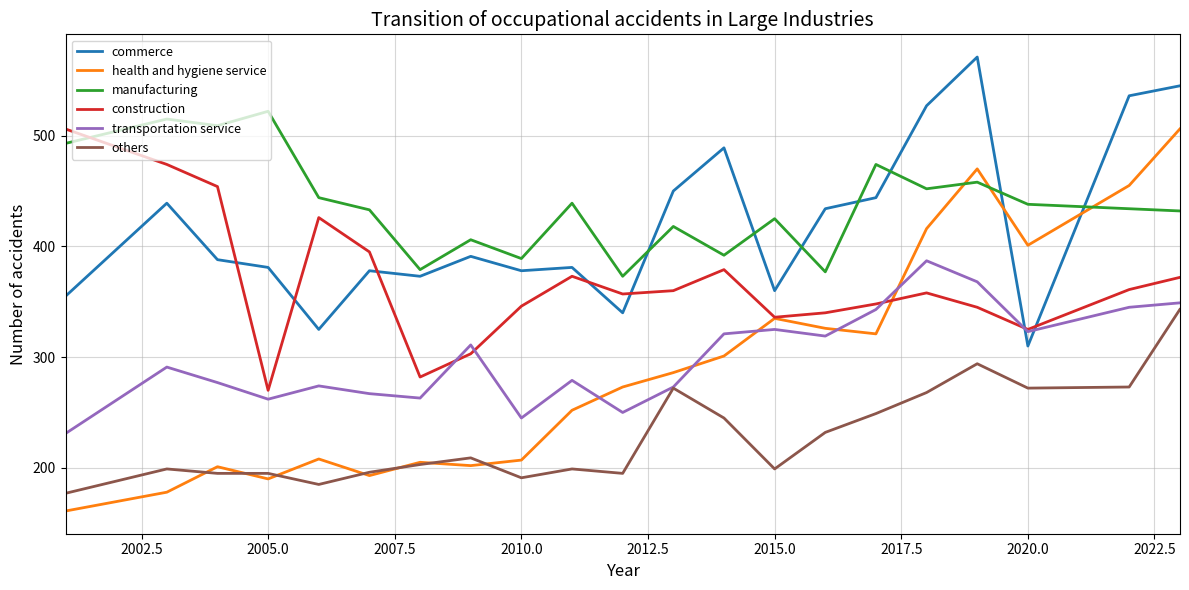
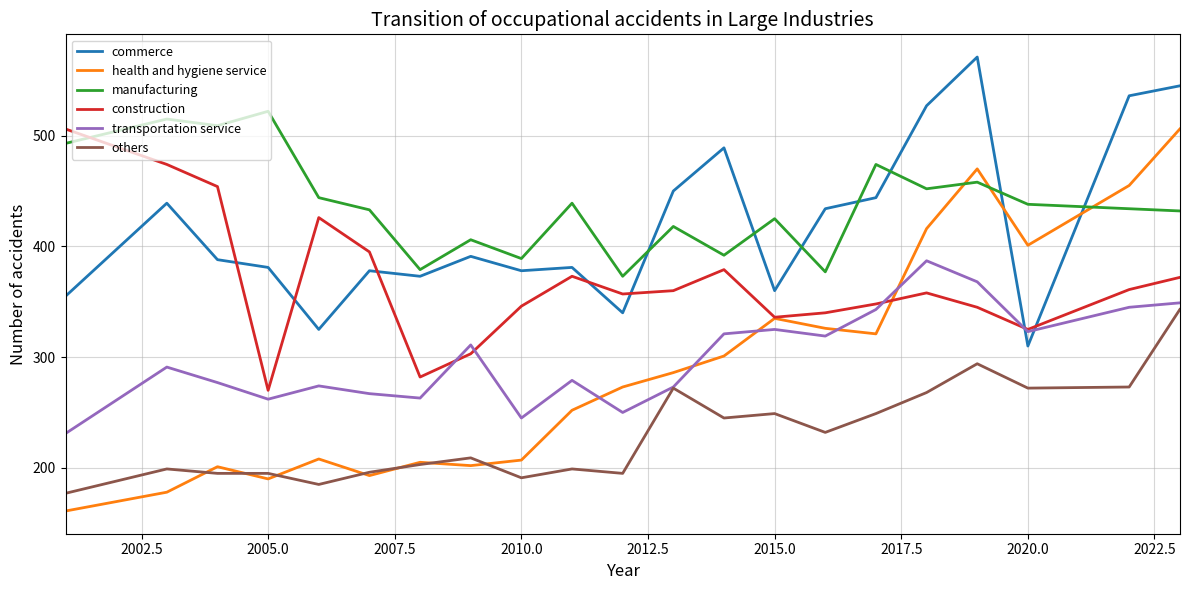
  {
    "commerce": {
      "2005.0": 381,
      "2010.0": 378,
      "2015.0": 360,
      "2020.0": 310
    },
    "health and hygiene service": {
      "2005.0": 190,
      "2010.0": 207,
      "2020.0": 401
    },
    "manufacturing": {
      "2010.0": 389,
      "2015.0": 425,
      "2020.0": 438
    },
    "construction": {
      "2005.0": 270,
      "2010.0": 346
    },
    "transportation service": {
      "2005.0": 262,
      "2010.0": 245,
      "2015.0": 325
    },
    "others": {
      "2005.0": 195,
      "2010.0": 191,
-     "2015.0": 199,
+     "2015.0": 249,
      "2020.0": 272
    }
  }
